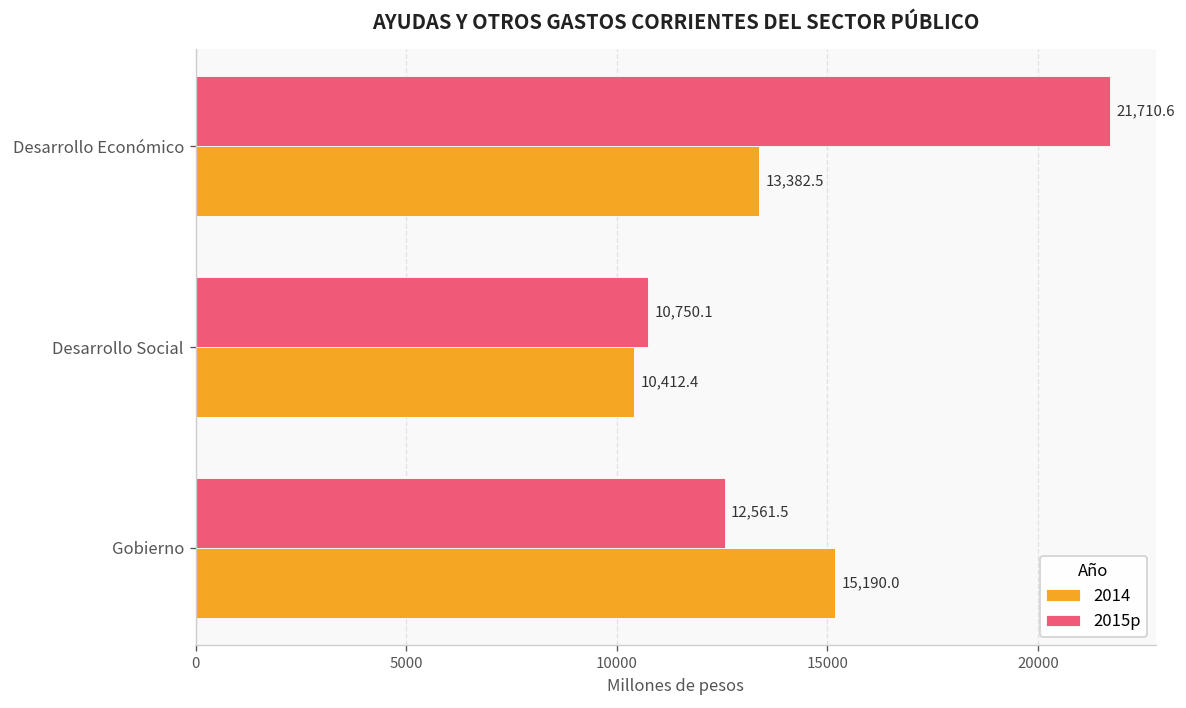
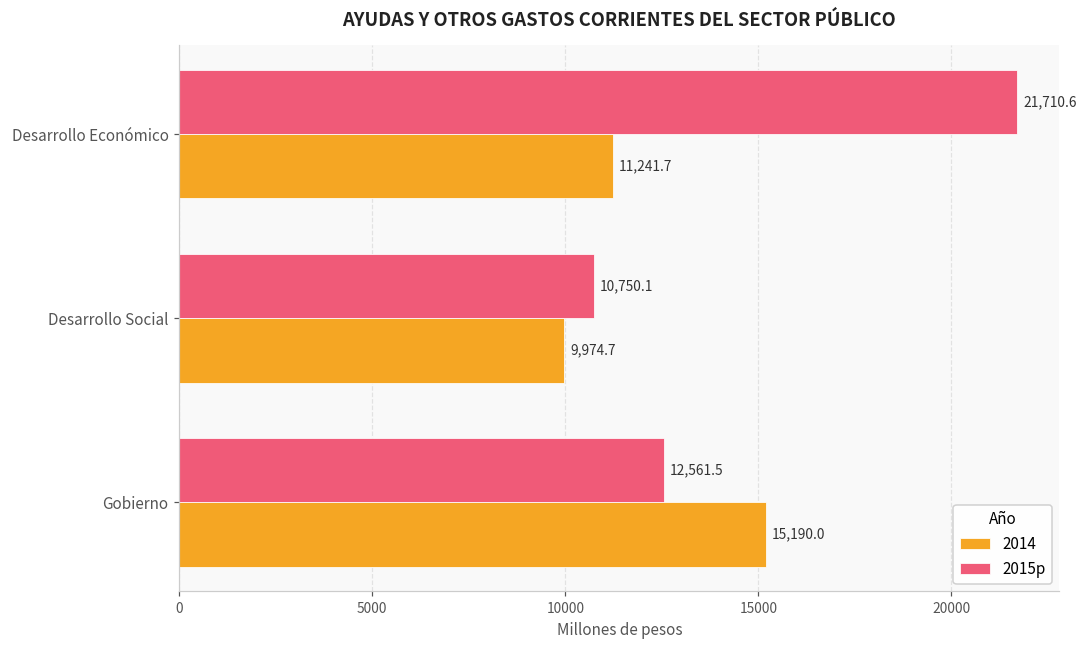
  {
    "2014": {
-     "Desarrollo Económico": "13,382.5",
-     "Desarrollo Social": "10,412.4",
+     "Desarrollo Económico": "11,241.7",
+     "Desarrollo Social": "9,974.7",
      "Gobierno": "15,190.0"
    },
    "2015p": {
      "Desarrollo Económico": "21,710.6",
      "Desarrollo Social": "10,750.1",
      "Gobierno": "12,561.5"
    }
  }
